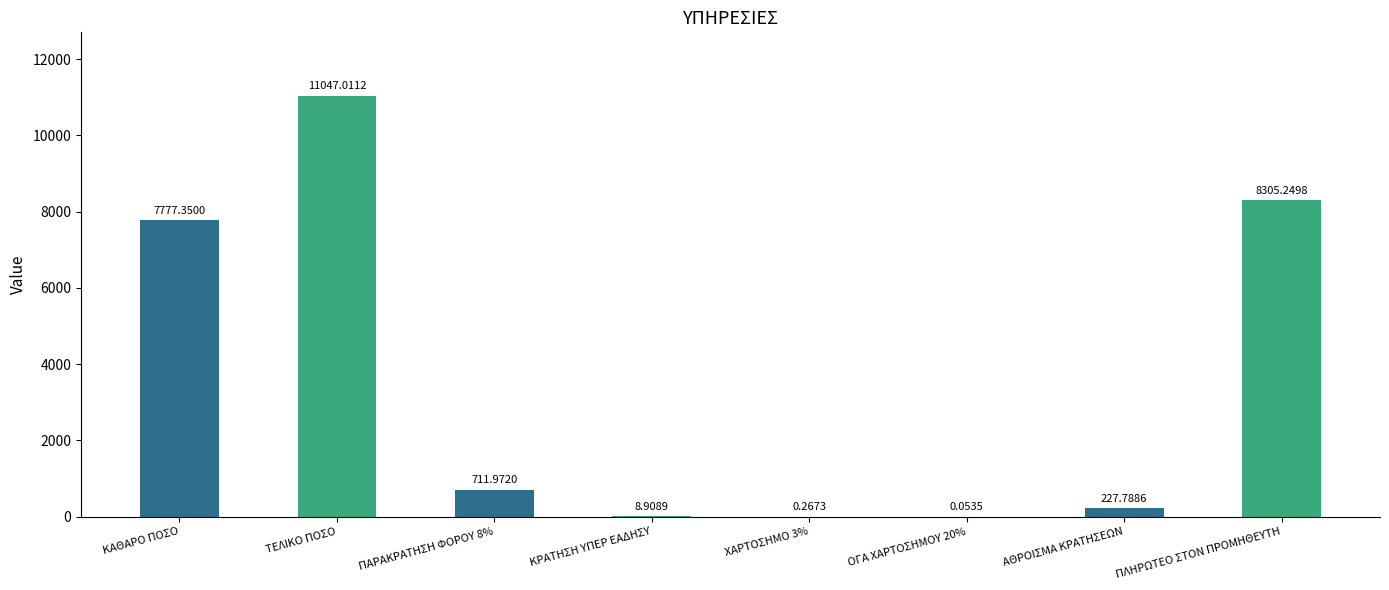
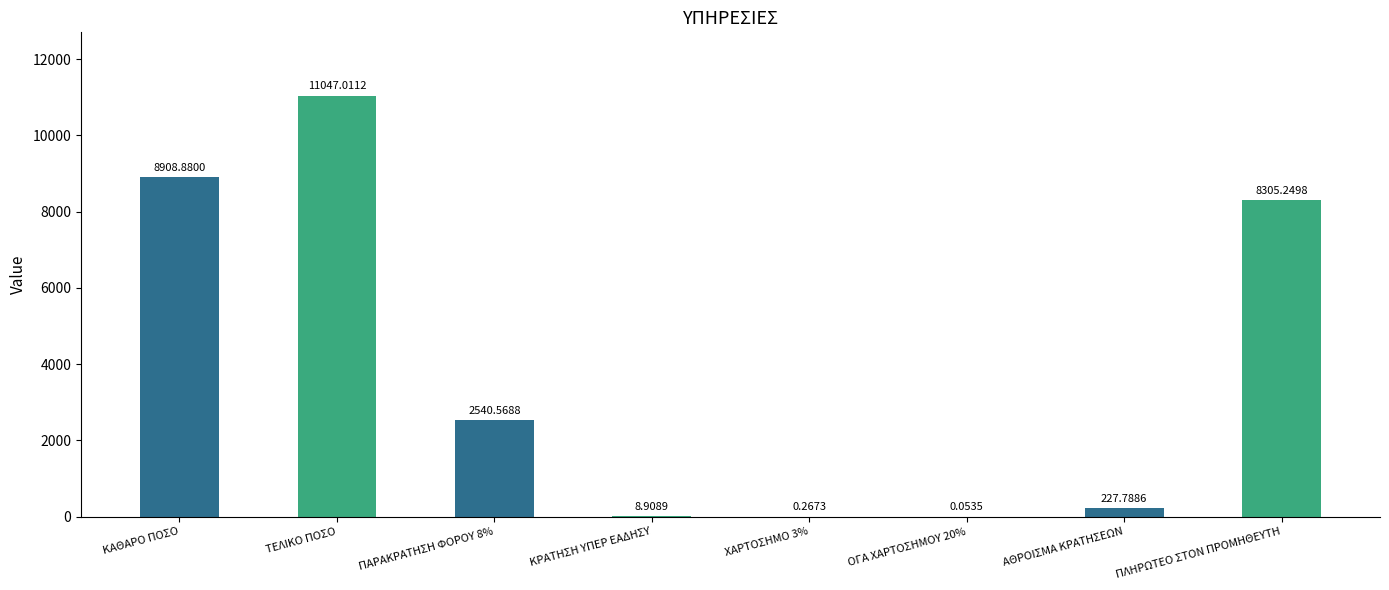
  {
-   "ΚΑΘΑΡΟ ΠΟΣΟ": 7777.3500,
+   "ΚΑΘΑΡΟ ΠΟΣΟ": 8908.8800,
    "ΤΕΛΙΚΟ ΠΟΣΟ": 11047.0112,
-   "ΠΑΡΑΚΡΑΤΗΣΗ ΦΟΡΟΥ 8%": 711.9720,
+   "ΠΑΡΑΚΡΑΤΗΣΗ ΦΟΡΟΥ 8%": 2540.5688,
    "ΚΡΑΤΗΣΗ ΥΠΕΡ ΕΑΔΗΣΥ": 8.9089,
    "ΧΑΡΤΟΣΗΜΟ 3%": 0.2673,
    "ΟΓΑ ΧΑΡΤΟΣΗΜΟΥ 20%": 0.0535,
    "ΑΘΡΟΙΣΜΑ ΚΡΑΤΗΣΕΩΝ": 227.7886,
    "ΠΛΗΡΩΤΕΟ ΣΤΟΝ ΠΡΟΜΗΘΕΥΤΗ": 8305.2498
  }
